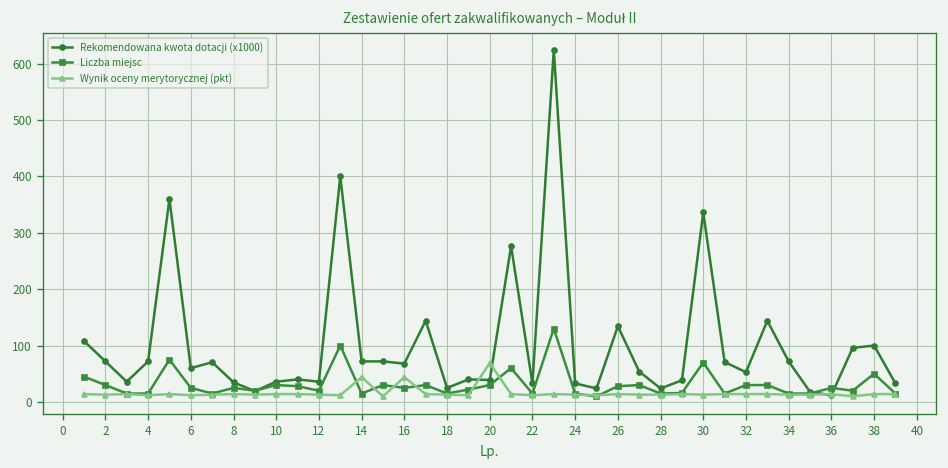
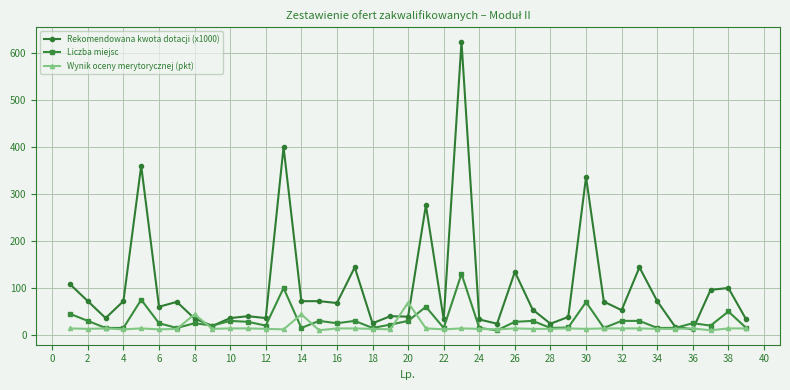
  {
    "Wynik oceny merytorycznej (pkt)": {
      "2": 10,
      "6": 10,
-     "8": 10,
+     "8": 40,
      "10": 10,
      "12": 10,
      "14": 40,
-     "16": 40,
+     "16": 10,
      "20": 70,
      "26": 10,
      "30": 10,
      "32": 10,
      "38": 10
    }
  }
